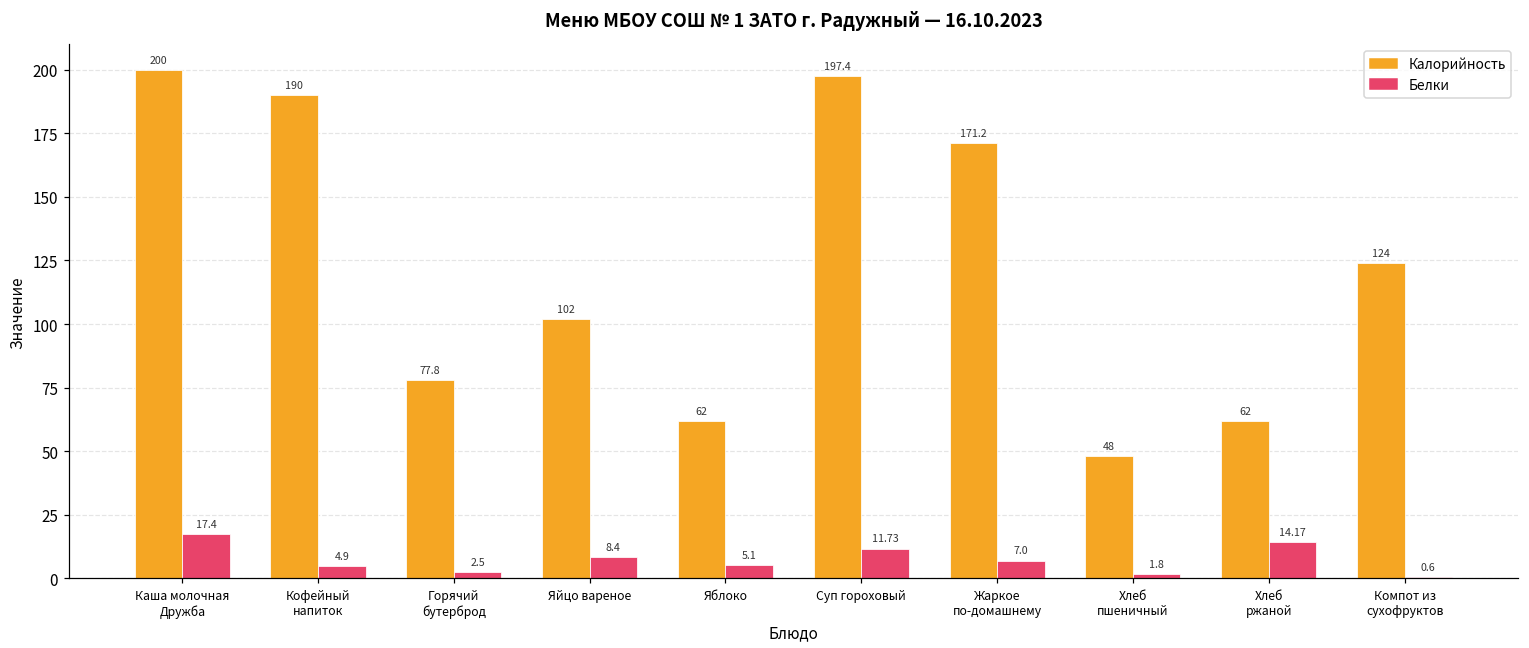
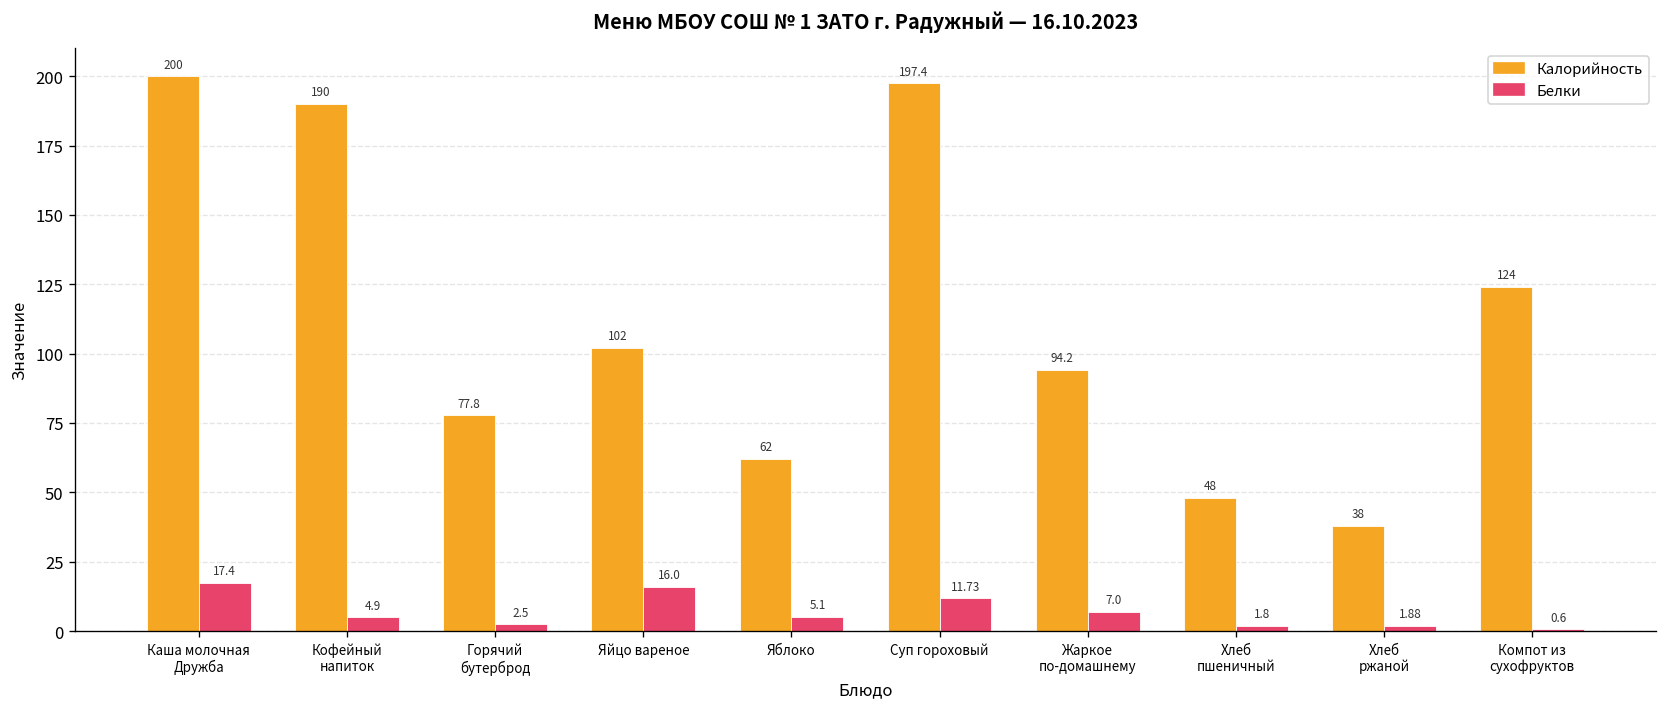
  {
    "Калорийность": {
      "Каша молочная Дружба": 200,
      "Кофейный напиток": 190,
      "Горячий бутерброд": 77.8,
      "Яйцо вареное": 102,
      "Яблоко": 62,
      "Суп гороховый": 197.4,
-     "Жаркое по-домашнему": 171.2,
+     "Жаркое по-домашнему": 94.2,
      "Хлеб пшеничный": 48,
-     "Хлеб ржаной": 62,
+     "Хлеб ржаной": 38,
      "Компот из сухофруктов": 124
    },
    "Белки": {
      "Каша молочная Дружба": 17.4,
      "Кофейный напиток": 4.9,
      "Горячий бутерброд": 2.5,
-     "Яйцо вареное": 8.4,
+     "Яйцо вареное": 16.0,
      "Яблоко": 5.1,
      "Суп гороховый": 11.73,
      "Жаркое по-домашнему": 7.0,
      "Хлеб пшеничный": 1.8,
-     "Хлеб ржаной": 14.17,
+     "Хлеб ржаной": 1.88,
      "Компот из сухофруктов": 0.6
    }
  }
